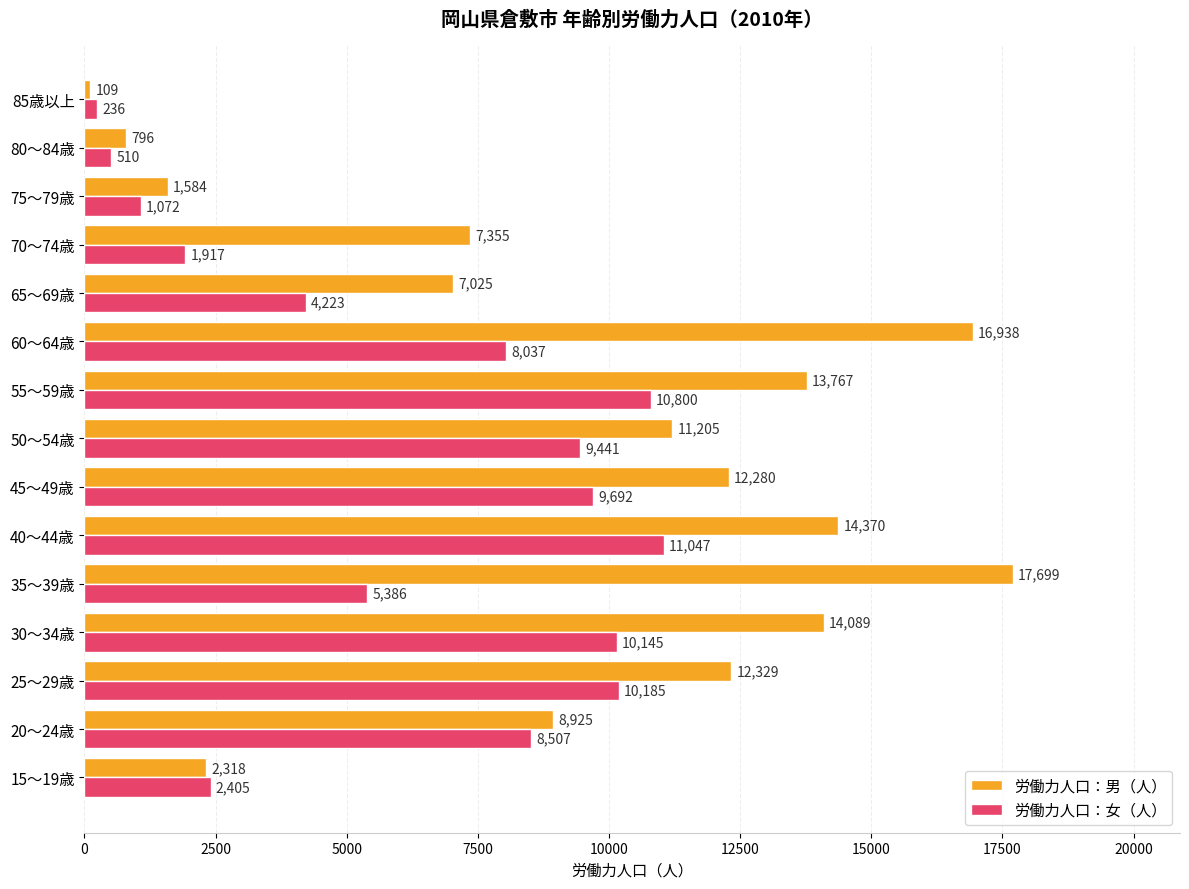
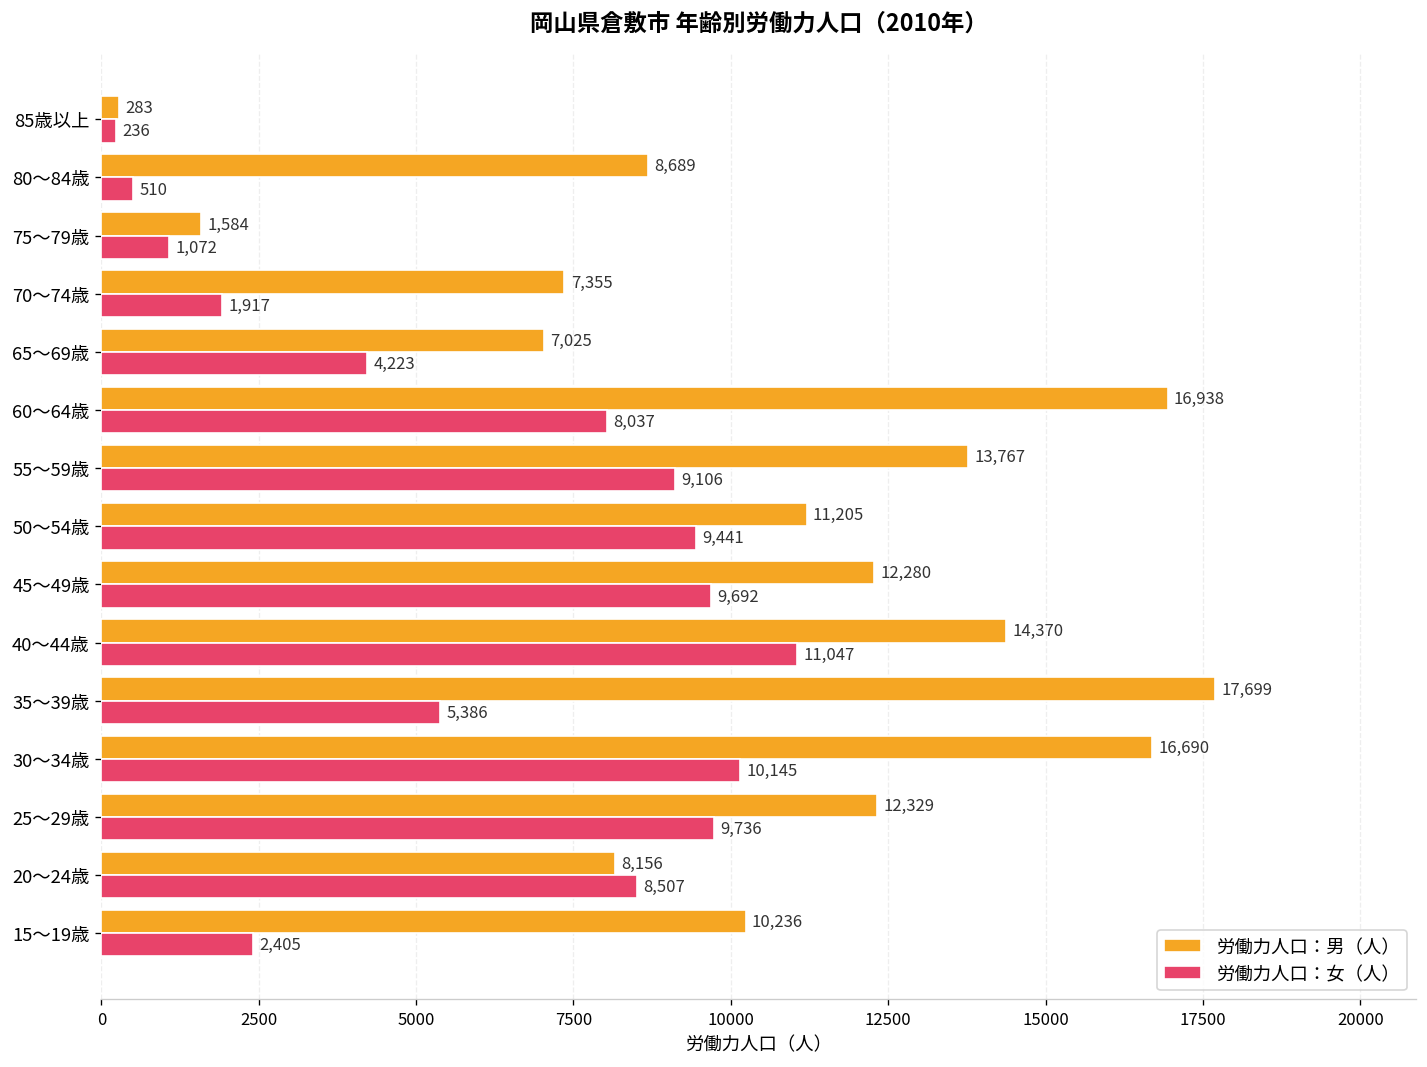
  {
    "労働力人口：男（人）": {
-     "85歳以上": "109",
-     "80～84歳": "796",
+     "85歳以上": "283",
+     "80～84歳": "8,689",
      "75～79歳": "1,584",
      "70～74歳": "7,355",
      "65～69歳": "7,025",
      "60～64歳": "16,938",
      "55～59歳": "13,767",
      "50～54歳": "11,205",
      "45～49歳": "12,280",
      "40～44歳": "14,370",
      "35～39歳": "17,699",
-     "30～34歳": "14,089",
+     "30～34歳": "16,690",
      "25～29歳": "12,329",
-     "20～24歳": "8,925",
-     "15～19歳": "2,318"
+     "20～24歳": "8,156",
+     "15～19歳": "10,236"
    },
    "労働力人口：女（人）": {
      "85歳以上": "236",
      "80～84歳": "510",
      "75～79歳": "1,072",
      "70～74歳": "1,917",
      "65～69歳": "4,223",
      "60～64歳": "8,037",
-     "55～59歳": "10,800",
+     "55～59歳": "9,106",
      "50～54歳": "9,441",
      "45～49歳": "9,692",
      "40～44歳": "11,047",
      "35～39歳": "5,386",
      "30～34歳": "10,145",
-     "25～29歳": "10,185",
+     "25～29歳": "9,736",
      "20～24歳": "8,507",
      "15～19歳": "2,405"
    }
  }
